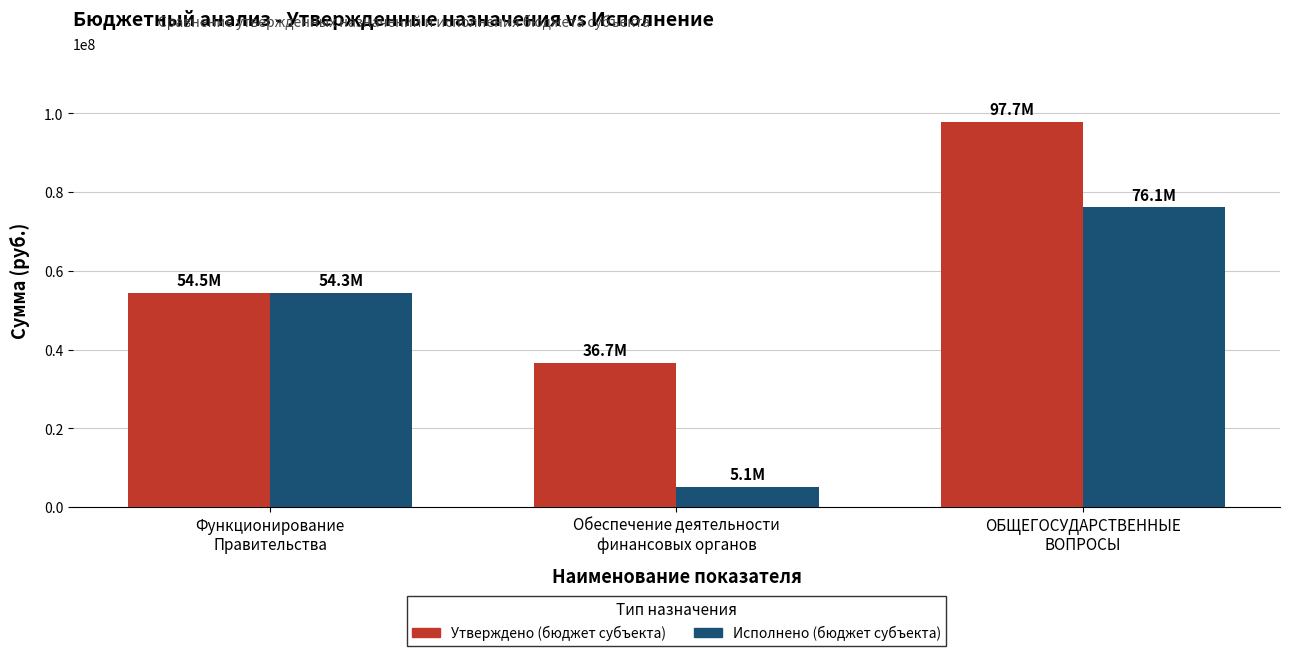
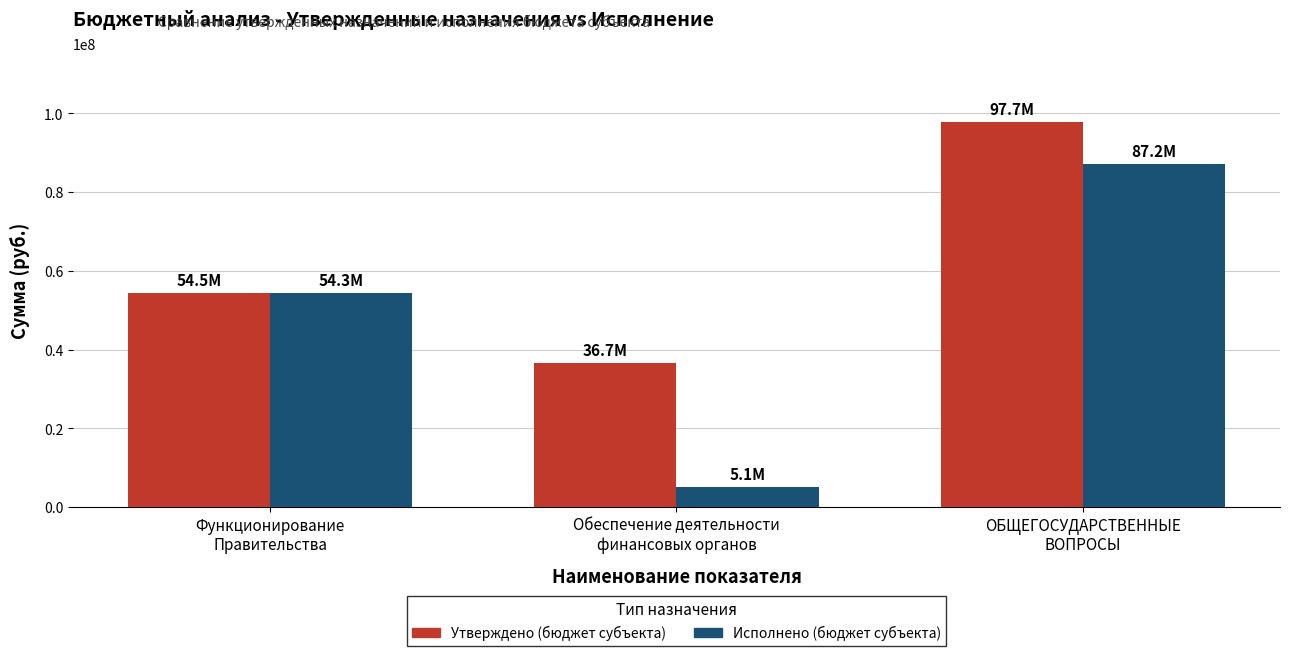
  {
    "Утверждено (бюджет субъекта)": {
      "Функционирование Правительства": "54.5M",
      "Обеспечение деятельности финансовых органов": "36.7M",
      "ОБЩЕГОСУДАРСТВЕННЫЕ ВОПРОСЫ": "97.7M"
    },
    "Исполнено (бюджет субъекта)": {
      "Функционирование Правительства": "54.3M",
      "Обеспечение деятельности финансовых органов": "5.1M",
-     "ОБЩЕГОСУДАРСТВЕННЫЕ ВОПРОСЫ": "76.1M"
+     "ОБЩЕГОСУДАРСТВЕННЫЕ ВОПРОСЫ": "87.2M"
    }
  }
